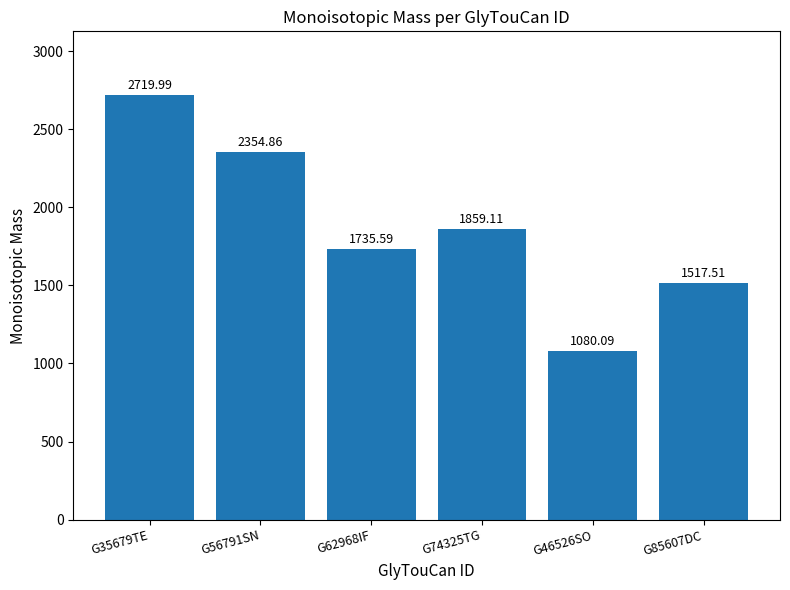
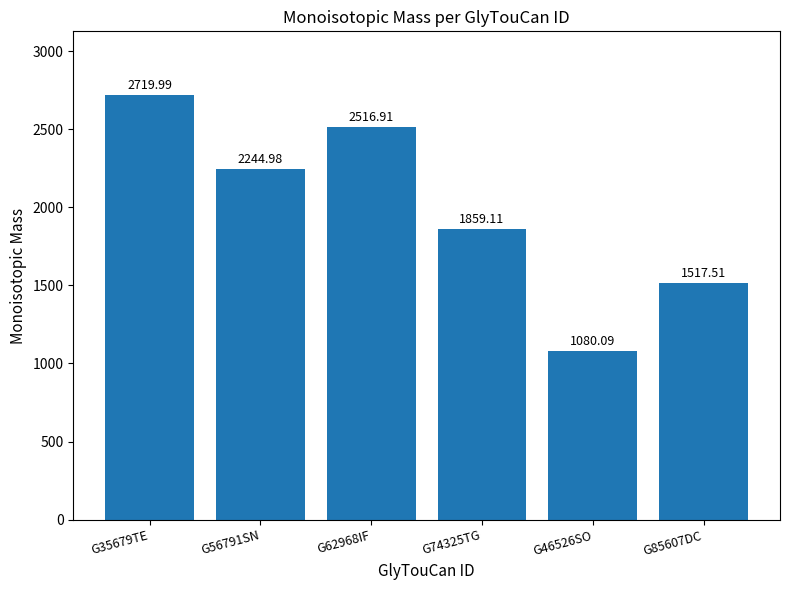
  {
    "G35679TE": 2719.99,
-   "G56791SN": 2354.86,
-   "G62968IF": 1735.59,
+   "G56791SN": 2244.98,
+   "G62968IF": 2516.91,
    "G74325TG": 1859.11,
    "G46526SO": 1080.09,
    "G85607DC": 1517.51
  }
